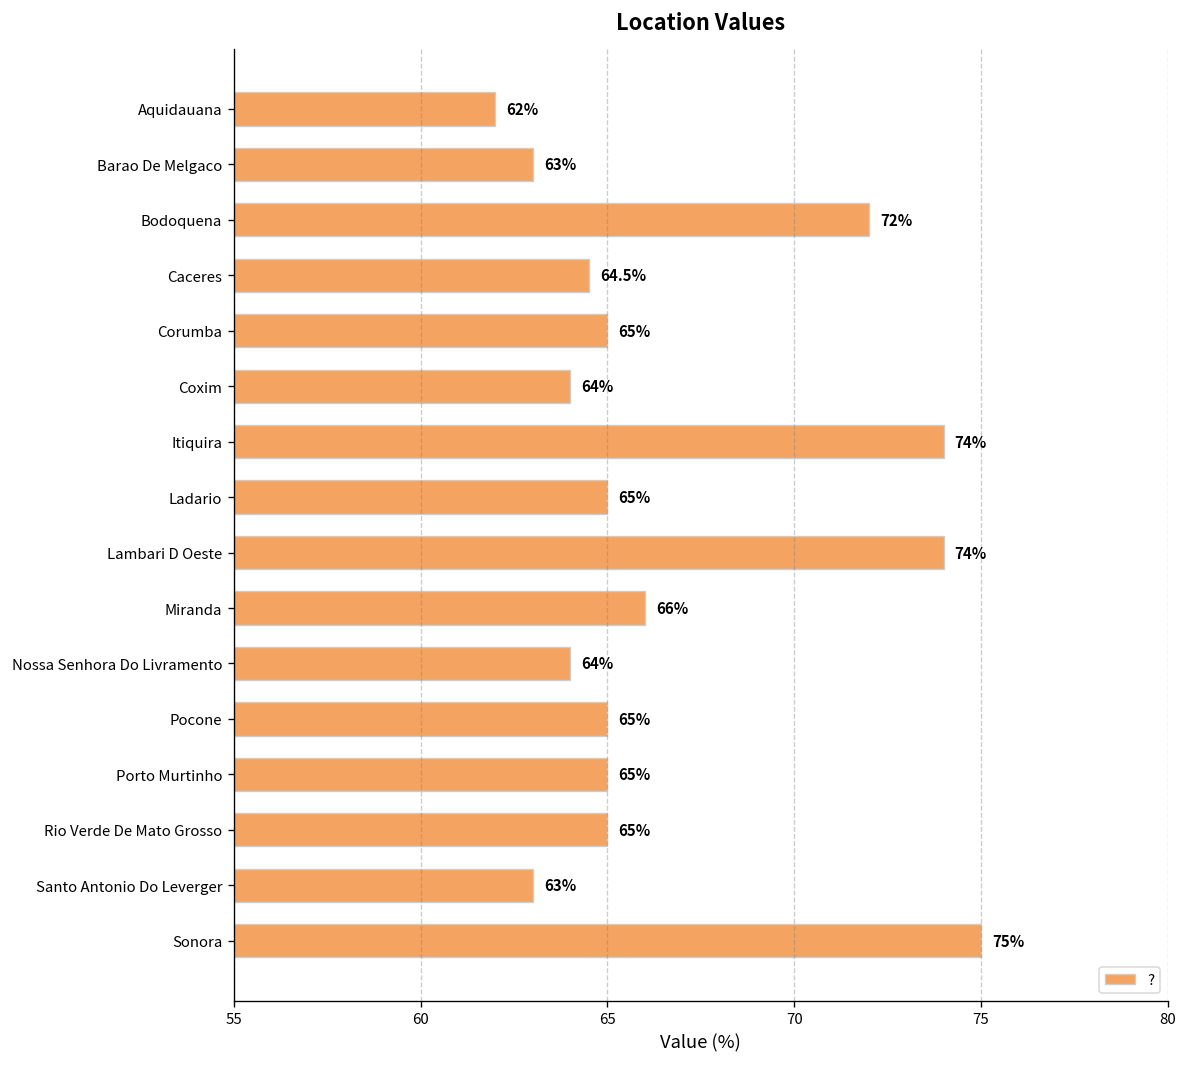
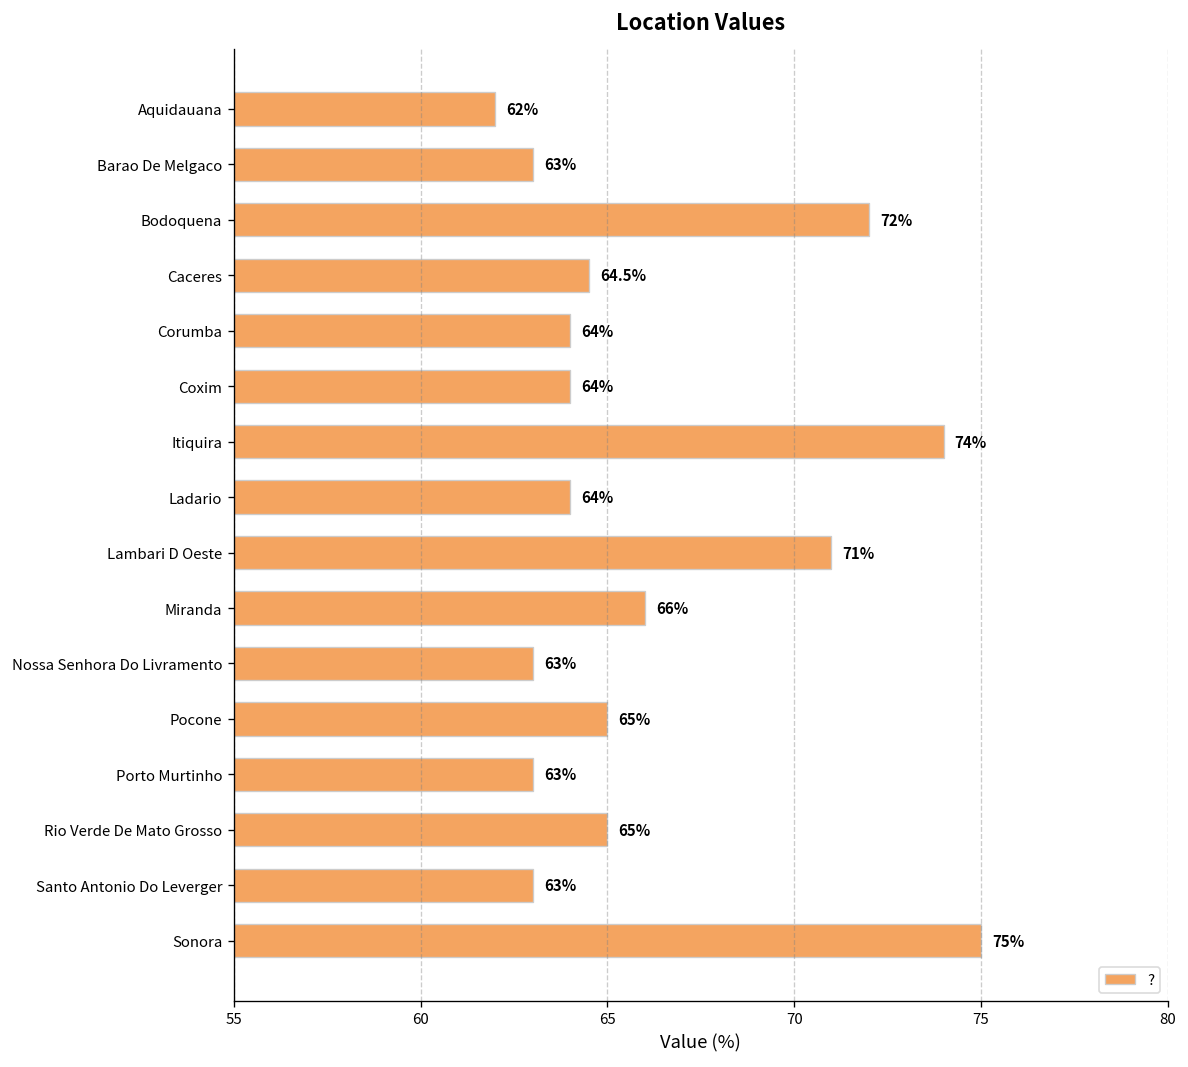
  {
    "Aquidauana": "62%",
    "Barao De Melgaco": "63%",
    "Bodoquena": "72%",
    "Caceres": "64.5%",
-   "Corumba": "65%",
+   "Corumba": "64%",
    "Coxim": "64%",
    "Itiquira": "74%",
-   "Ladario": "65%",
-   "Lambari D Oeste": "74%",
+   "Ladario": "64%",
+   "Lambari D Oeste": "71%",
    "Miranda": "66%",
-   "Nossa Senhora Do Livramento": "64%",
+   "Nossa Senhora Do Livramento": "63%",
    "Pocone": "65%",
-   "Porto Murtinho": "65%",
+   "Porto Murtinho": "63%",
    "Rio Verde De Mato Grosso": "65%",
    "Santo Antonio Do Leverger": "63%",
    "Sonora": "75%"
  }
